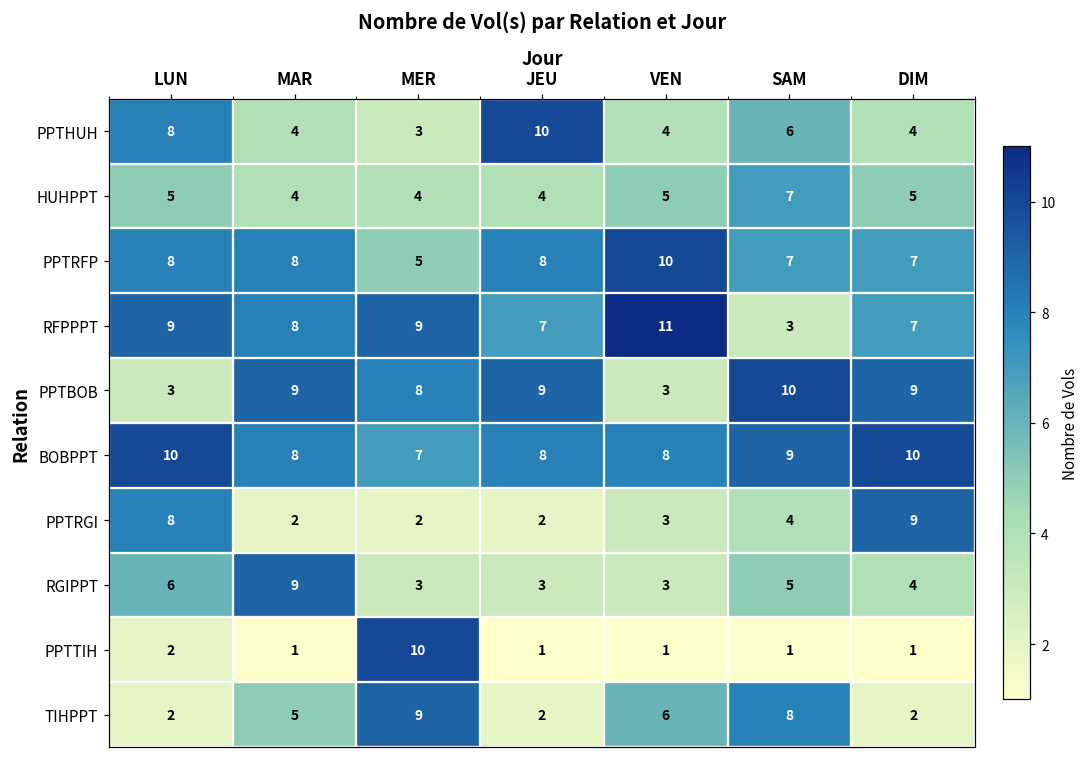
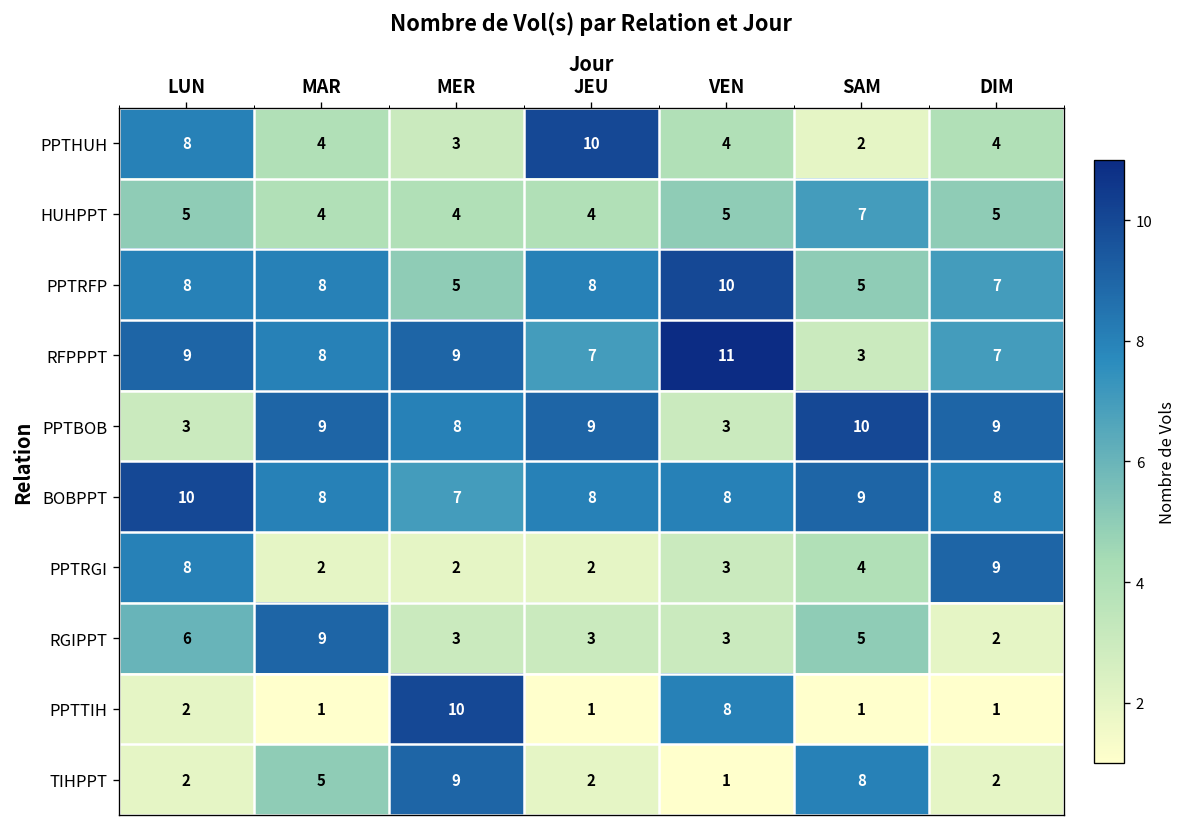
  {
    "PPTHUH": {
      "LUN": 8,
      "MAR": 4,
      "MER": 3,
      "JEU": 10,
      "VEN": 4,
-     "SAM": 6,
+     "SAM": 2,
      "DIM": 4
    },
    "HUHPPT": {
      "LUN": 5,
      "MAR": 4,
      "MER": 4,
      "JEU": 4,
      "VEN": 5,
      "SAM": 7,
      "DIM": 5
    },
    "PPTRFP": {
      "LUN": 8,
      "MAR": 8,
      "MER": 5,
      "JEU": 8,
      "VEN": 10,
-     "SAM": 7,
+     "SAM": 5,
      "DIM": 7
    },
    "RFPPPT": {
      "LUN": 9,
      "MAR": 8,
      "MER": 9,
      "JEU": 7,
      "VEN": 11,
      "SAM": 3,
      "DIM": 7
    },
    "PPTBOB": {
      "LUN": 3,
      "MAR": 9,
      "MER": 8,
      "JEU": 9,
      "VEN": 3,
      "SAM": 10,
      "DIM": 9
    },
    "BOBPPT": {
      "LUN": 10,
      "MAR": 8,
      "MER": 7,
      "JEU": 8,
      "VEN": 8,
      "SAM": 9,
-     "DIM": 10
+     "DIM": 8
    },
    "PPTRGI": {
      "LUN": 8,
      "MAR": 2,
      "MER": 2,
      "JEU": 2,
      "VEN": 3,
      "SAM": 4,
      "DIM": 9
    },
    "RGIPPT": {
      "LUN": 6,
      "MAR": 9,
      "MER": 3,
      "JEU": 3,
      "VEN": 3,
      "SAM": 5,
-     "DIM": 4
+     "DIM": 2
    },
    "PPTTIH": {
      "LUN": 2,
      "MAR": 1,
      "MER": 10,
      "JEU": 1,
-     "VEN": 1,
+     "VEN": 8,
      "SAM": 1,
      "DIM": 1
    },
    "TIHPPT": {
      "LUN": 2,
      "MAR": 5,
      "MER": 9,
      "JEU": 2,
-     "VEN": 6,
+     "VEN": 1,
      "SAM": 8,
      "DIM": 2
    }
  }
